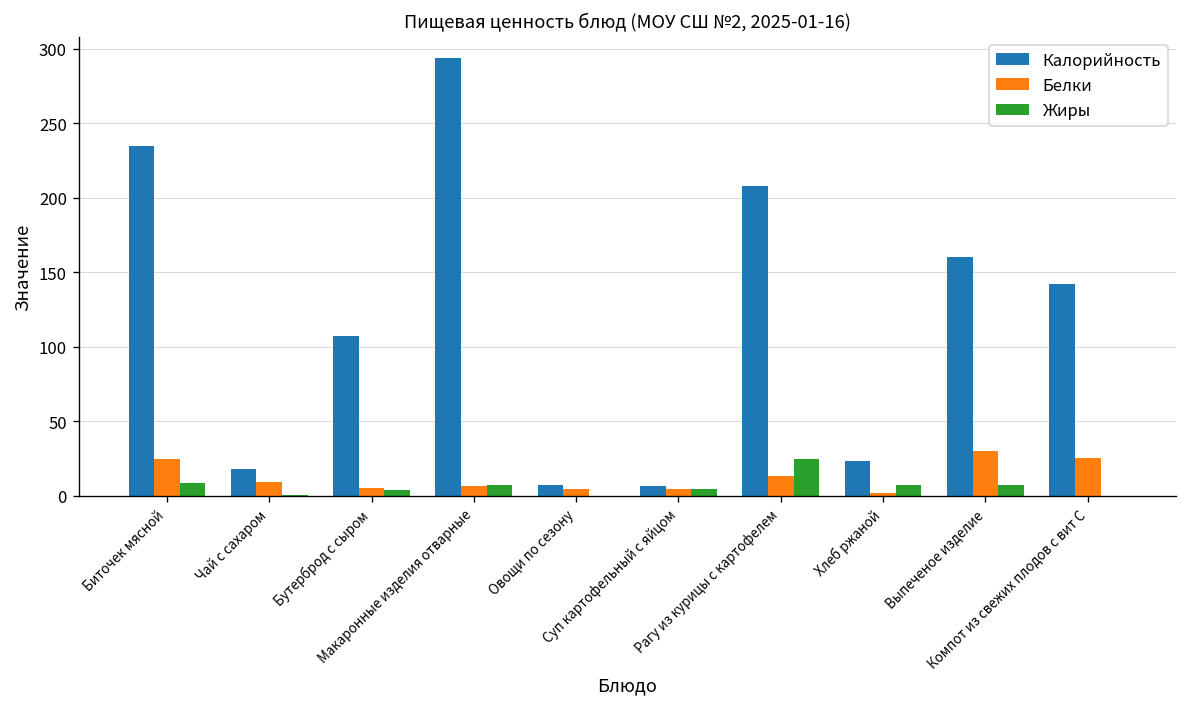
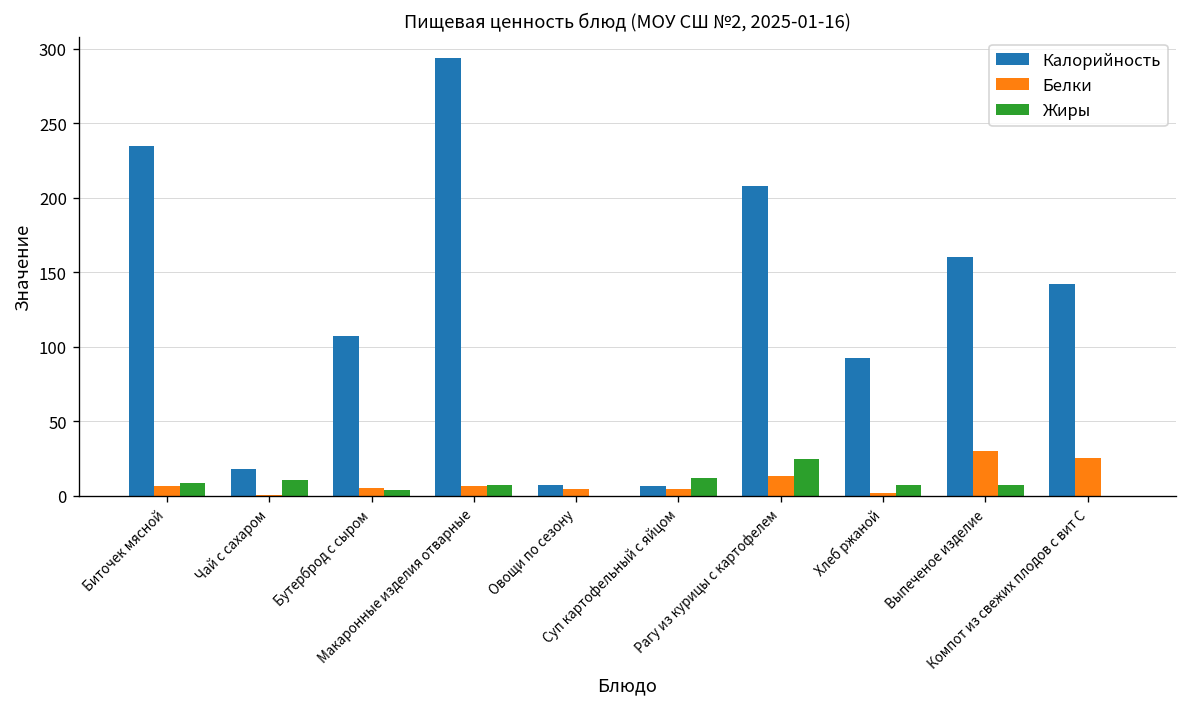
  {
    "Калорийность": {
      "Биточек мясной": 235,
      "Чай с сахаром": 18,
      "Бутерброд с сыром": 107,
      "Макаронные изделия отварные": 293,
      "Овощи по сезону": 7,
      "Суп картофельный с яйцом": 6,
      "Рагу из курицы с картофелем": 208,
-     "Хлеб ржаной": 23,
+     "Хлеб ржаной": 92,
      "Выпеченое изделие": 160,
      "Компот из свежих плодов с вит С": 142
    },
    "Белки": {
-     "Биточек мясной": 24,
-     "Чай с сахаром": 9,
+     "Биточек мясной": 7,
+     "Чай с сахаром": 0,
      "Бутерброд с сыром": 5,
      "Макаронные изделия отварные": 6,
      "Овощи по сезону": 4,
      "Суп картофельный с яйцом": 4,
      "Рагу из курицы с картофелем": 13,
      "Выпеченое изделие": 30,
      "Компот из свежих плодов с вит С": 26
    },
    "Жиры": {
      "Биточек мясной": 9,
-     "Чай с сахаром": 0,
+     "Чай с сахаром": 10,
      "Бутерброд с сыром": 4,
      "Макаронные изделия отварные": 7,
      "Овощи по сезону": 0,
-     "Суп картофельный с яйцом": 5,
+     "Суп картофельный с яйцом": 12,
      "Рагу из курицы с картофелем": 24,
      "Хлеб ржаной": 7,
      "Выпеченое изделие": 7,
      "Компот из свежих плодов с вит С": 0
    }
  }
